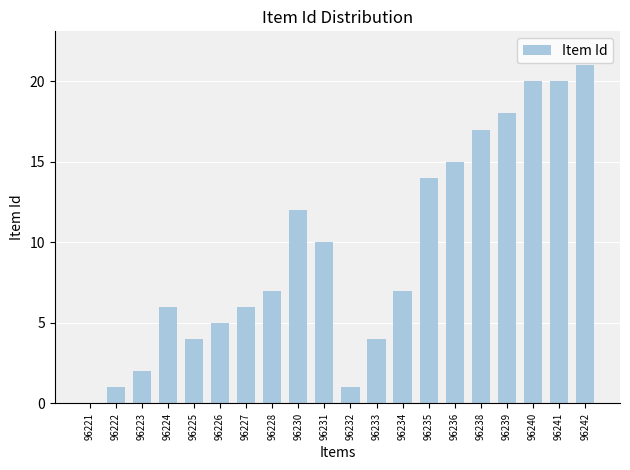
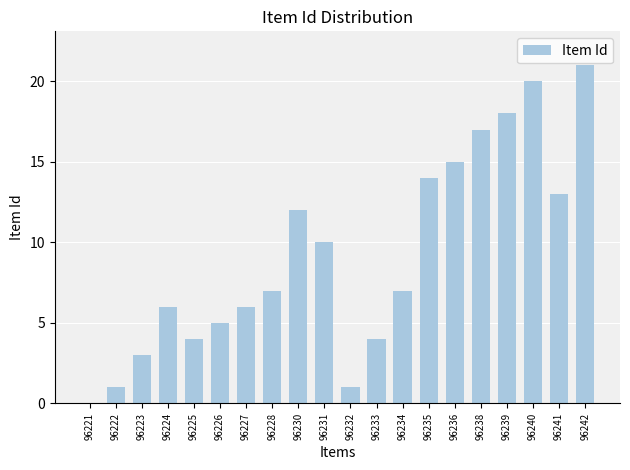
  {
    "96221": 0.0,
    "96222": 1.0,
-   "96223": 2.0,
+   "96223": 3.0,
    "96224": 6.0,
    "96225": 4.0,
    "96226": 5.0,
    "96227": 6.0,
    "96228": 7.0,
    "96230": 12.0,
    "96231": 10.0,
    "96232": 1.0,
    "96233": 4.0,
    "96234": 7.0,
    "96235": 14.0,
    "96236": 15.0,
    "96238": 17.0,
    "96239": 18.0,
    "96240": 20.0,
-   "96241": 20.0,
+   "96241": 13.0,
    "96242": 21.0
  }
